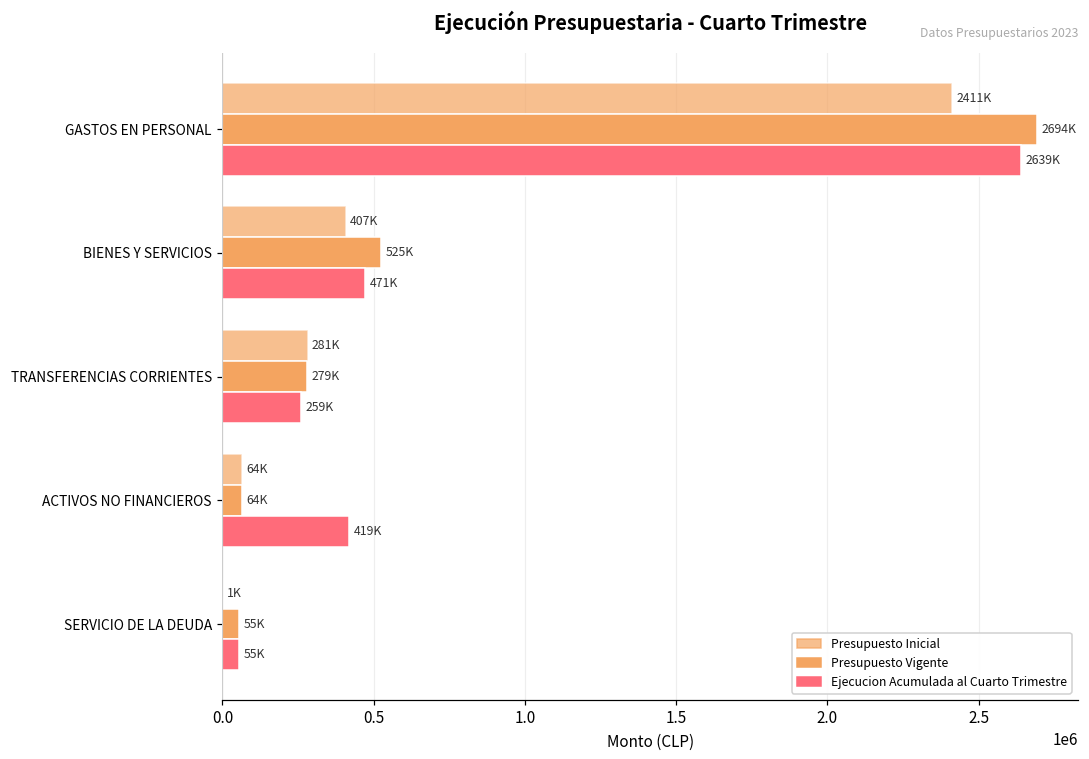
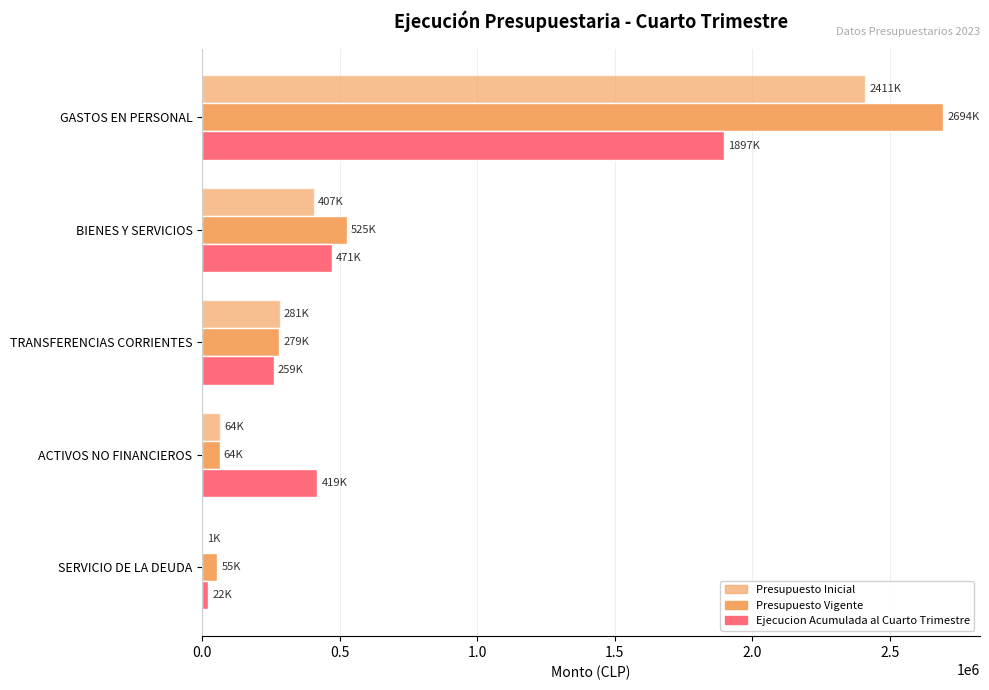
  {
    "Ejecucion Acumulada al Cuarto Trimestre": {
-     "GASTOS EN PERSONAL": "2639K",
+     "GASTOS EN PERSONAL": "1897K",
      "BIENES Y SERVICIOS": "471K",
      "TRANSFERENCIAS CORRIENTES": "259K",
      "ACTIVOS NO FINANCIEROS": "419K",
-     "SERVICIO DE LA DEUDA": "55K"
+     "SERVICIO DE LA DEUDA": "22K"
    }
  }
